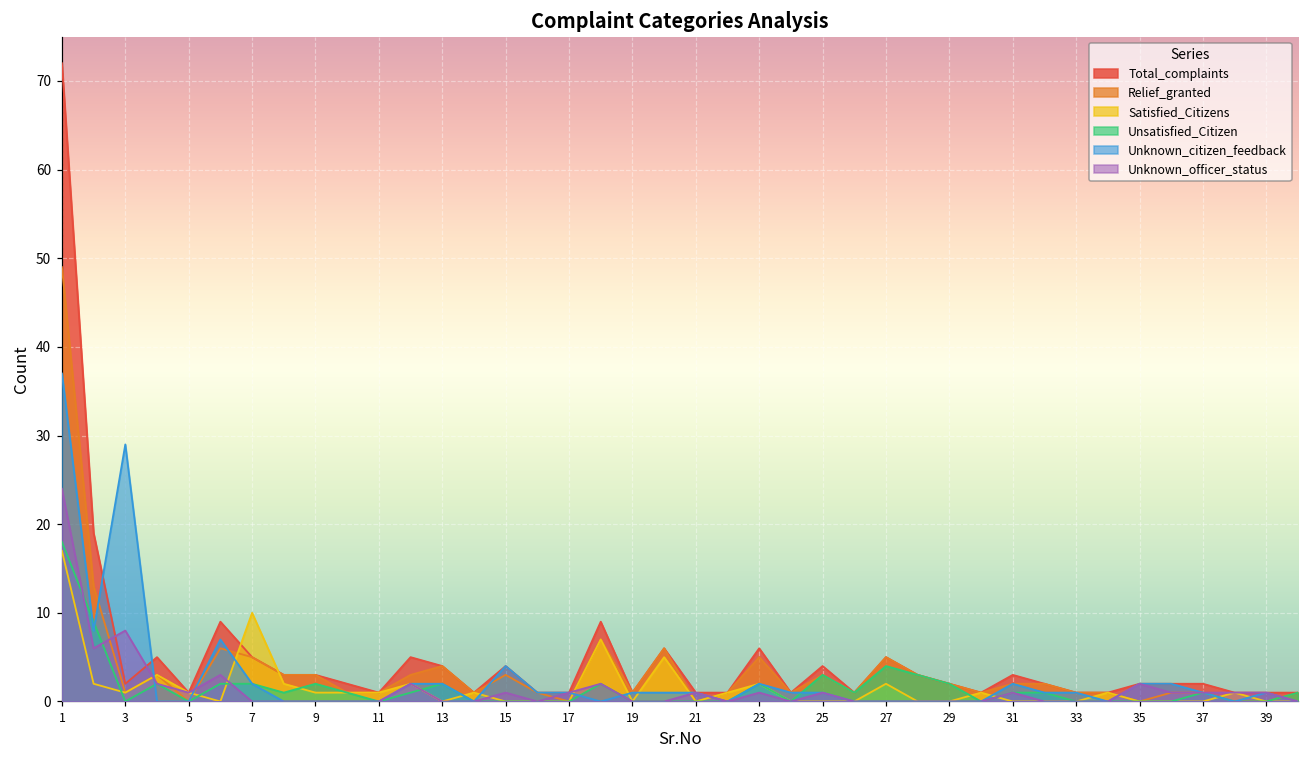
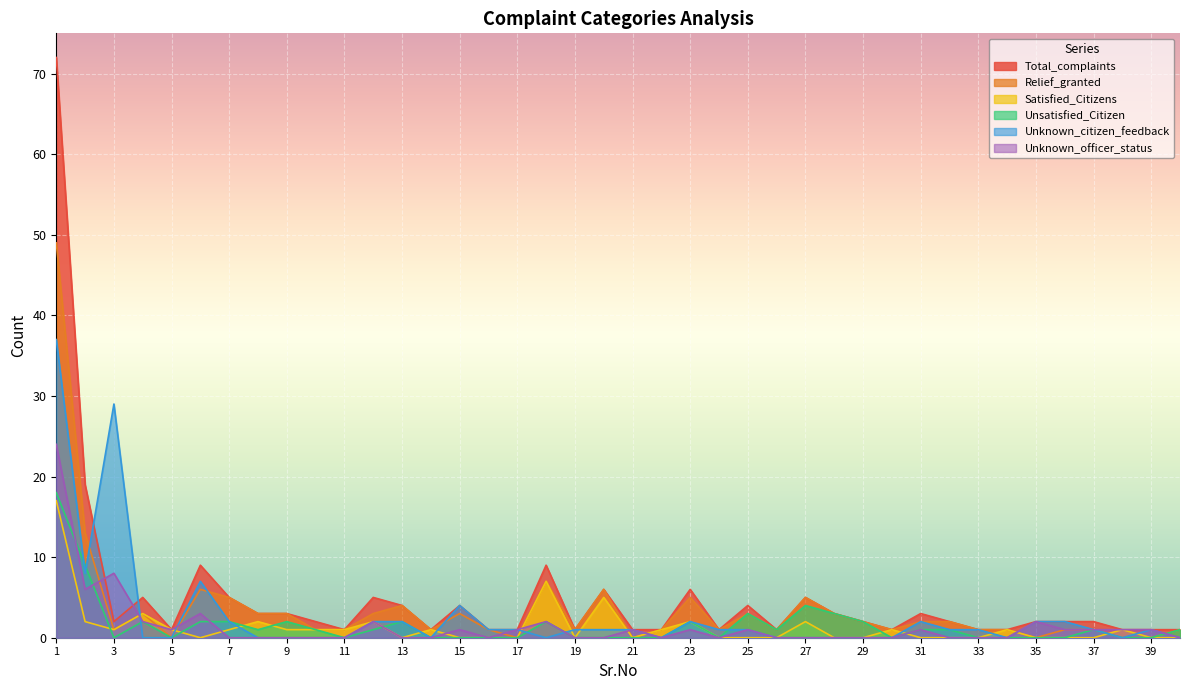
  {
    "Satisfied_Citizens": {
      "1": 17,
-     "7": 10,
+     "7": 1,
      "9": 1,
      "25": 0,
      "27": 2,
      "31": 0,
      "37": 0
    },
    "Unsatisfied_Citizen": {
      "1": 18,
      "3": 0,
      "9": 2,
      "27": 4
    },
    "Unknown_citizen_feedback": {
      "1": 37,
      "3": 29
    },
    "Unknown_officer_status": {
      "1": 24,
      "3": 8,
      "7": 0,
      "15": 1,
      "23": 1
    }
  }
